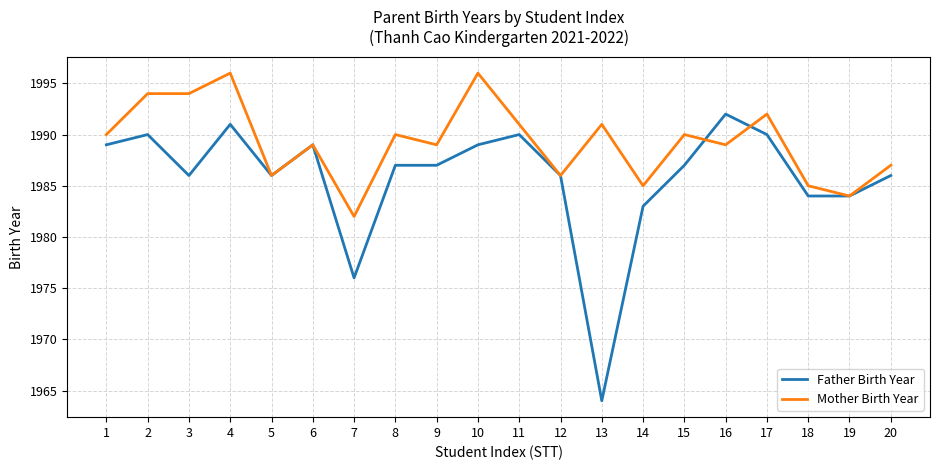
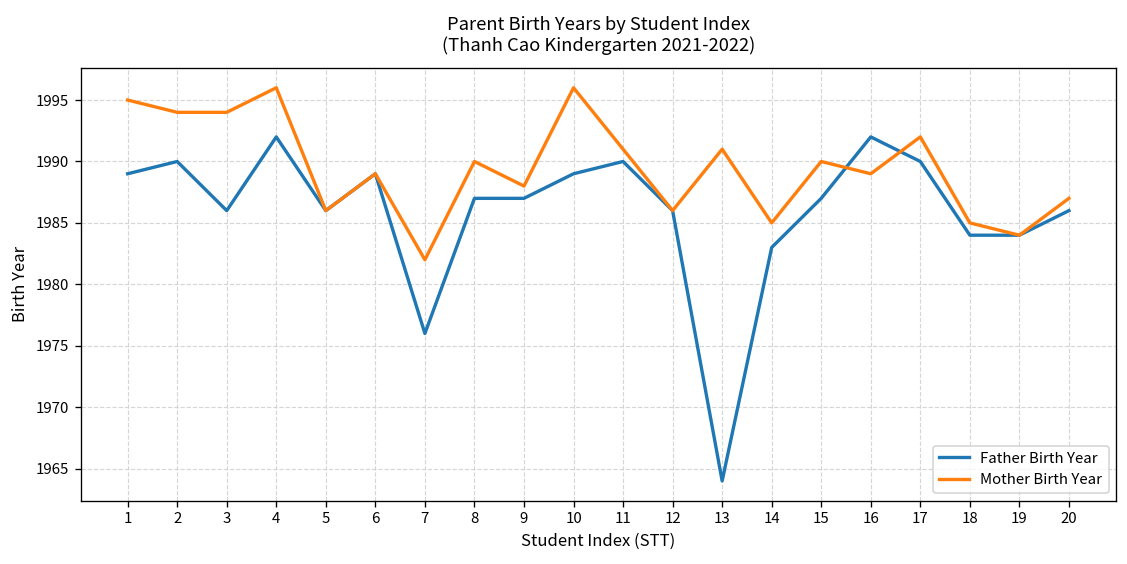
  {
    "Father Birth Year": {
      "1": 1989,
      "2": 1990,
      "3": 1986,
-     "4": 1991,
+     "4": 1992,
      "7": 1976,
      "8": 1987,
      "9": 1987,
      "10": 1989,
      "11": 1990,
      "13": 1964,
      "14": 1983,
      "15": 1987,
      "16": 1992,
      "17": 1990,
      "18": 1984,
      "20": 1986
    },
    "Mother Birth Year": {
-     "1": 1990,
+     "1": 1995,
      "2": 1994,
      "3": 1994,
      "4": 1996,
      "7": 1982,
      "8": 1990,
-     "9": 1989,
+     "9": 1988,
      "10": 1996,
      "11": 1991,
      "13": 1991,
      "14": 1985,
      "15": 1990,
      "16": 1989,
      "17": 1992,
      "18": 1985,
      "20": 1987
    }
  }
